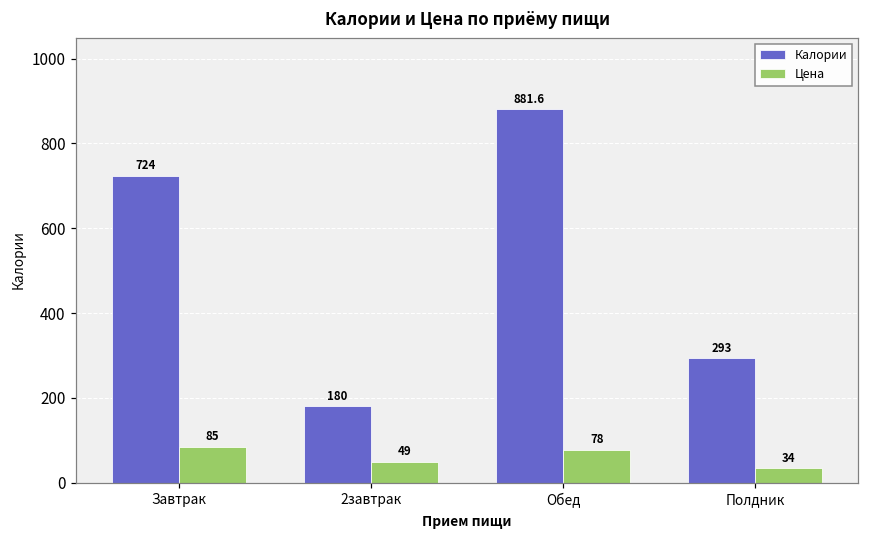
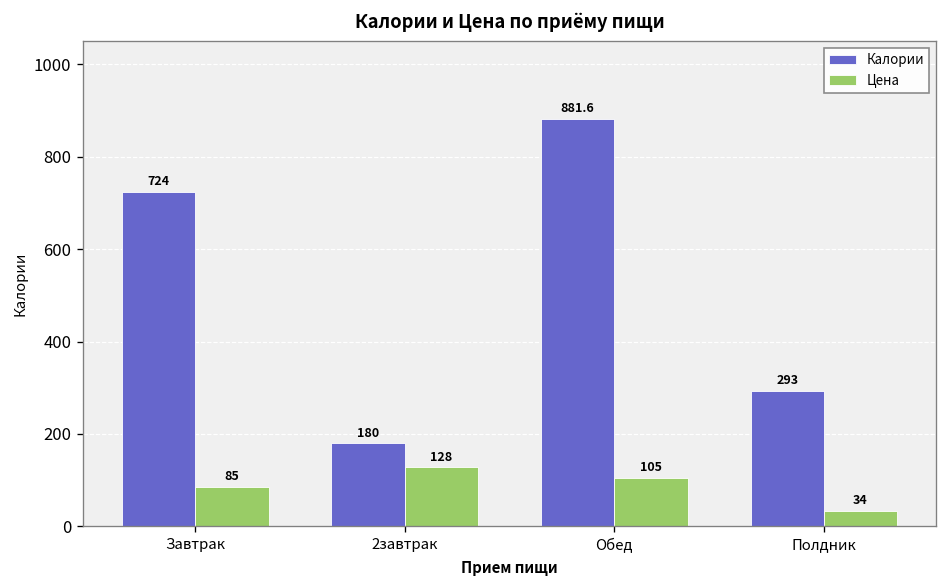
  {
    "Калории": {
      "Завтрак": 724,
      "2завтрак": 180,
      "Обед": 881.6,
      "Полдник": 293
    },
    "Цена": {
      "Завтрак": 85,
-     "2завтрак": 49,
-     "Обед": 78,
+     "2завтрак": 128,
+     "Обед": 105,
      "Полдник": 34
    }
  }
